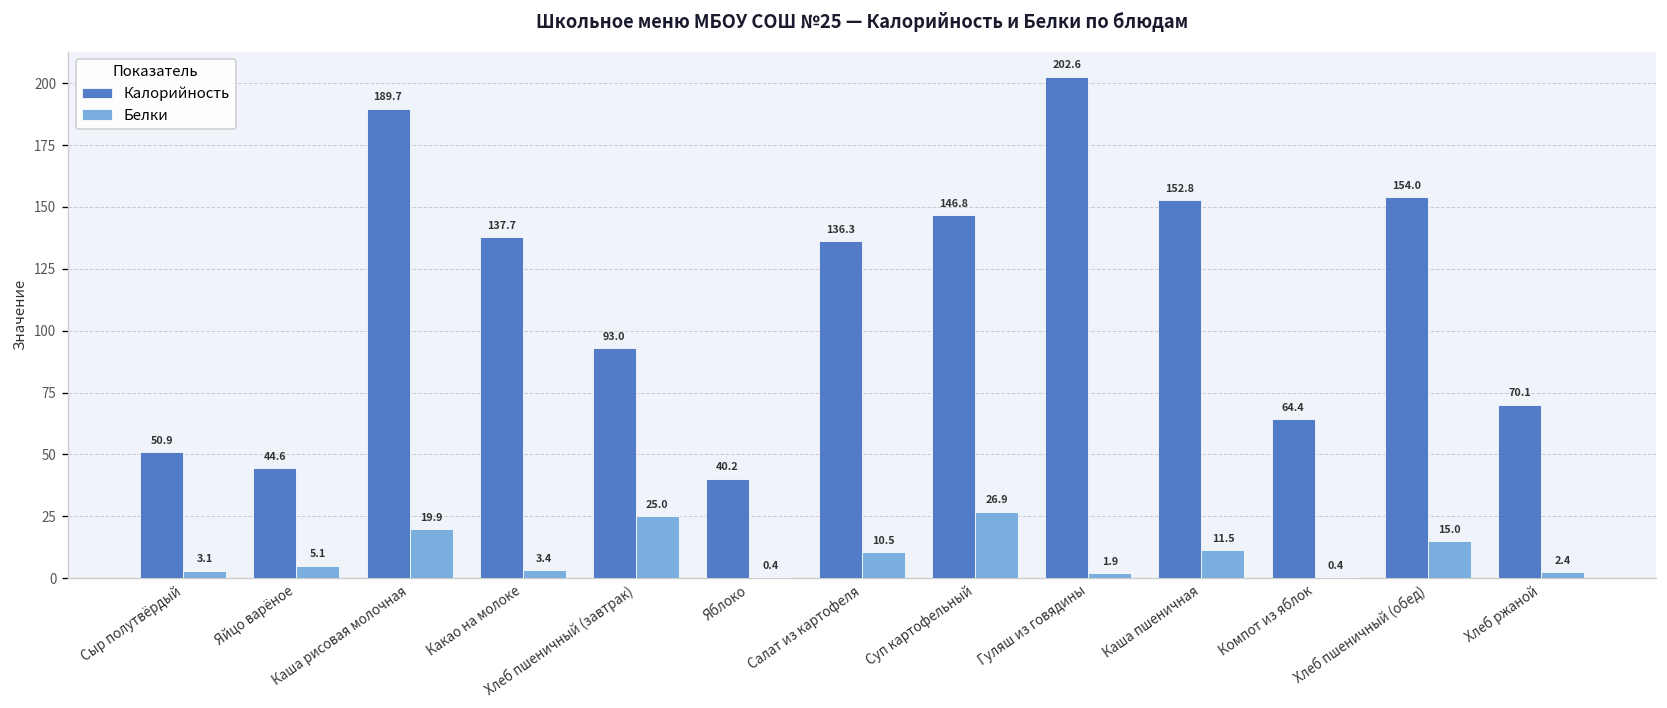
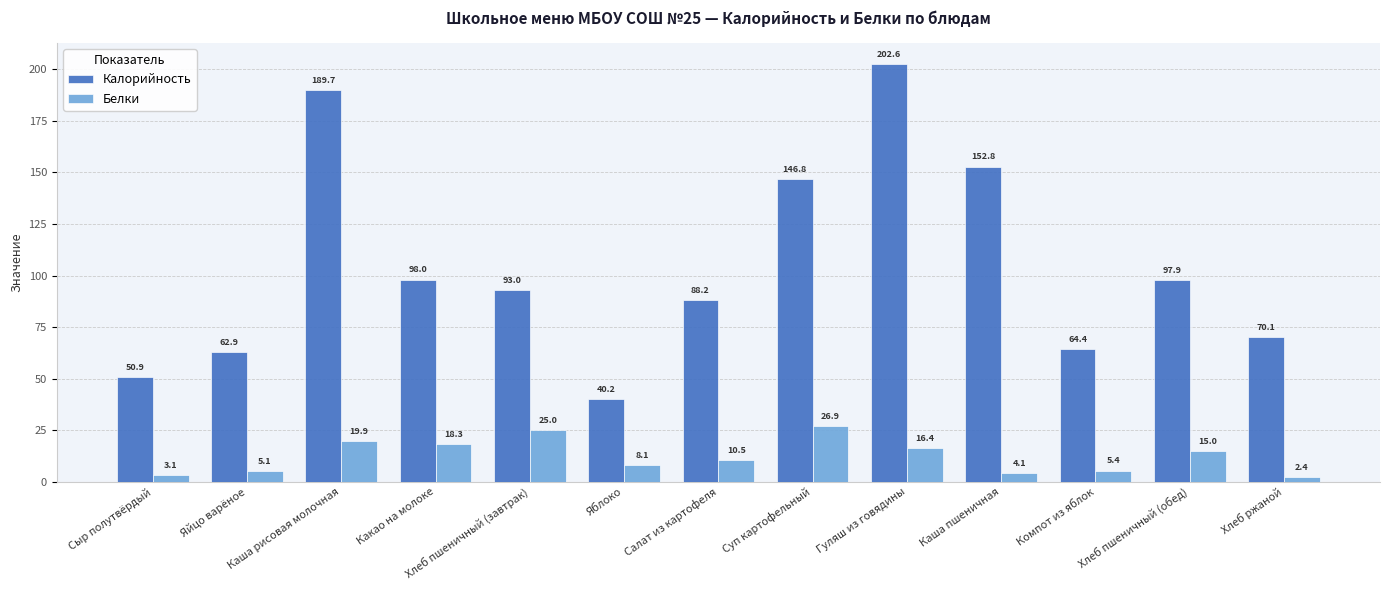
  {
    "Калорийность": {
      "Сыр полутвёрдый": 50.9,
-     "Яйцо варёное": 44.6,
+     "Яйцо варёное": 62.9,
      "Каша рисовая молочная": 189.7,
-     "Какао на молоке": 137.7,
+     "Какао на молоке": 98.0,
      "Хлеб пшеничный (завтрак)": 93.0,
      "Яблоко": 40.2,
-     "Салат из картофеля": 136.3,
+     "Салат из картофеля": 88.2,
      "Суп картофельный": 146.8,
      "Гуляш из говядины": 202.6,
      "Каша пшеничная": 152.8,
      "Компот из яблок": 64.4,
-     "Хлеб пшеничный (обед)": 154.0,
+     "Хлеб пшеничный (обед)": 97.9,
      "Хлеб ржаной": 70.1
    },
    "Белки": {
      "Сыр полутвёрдый": 3.1,
      "Яйцо варёное": 5.1,
      "Каша рисовая молочная": 19.9,
-     "Какао на молоке": 3.4,
+     "Какао на молоке": 18.3,
      "Хлеб пшеничный (завтрак)": 25.0,
-     "Яблоко": 0.4,
+     "Яблоко": 8.1,
      "Салат из картофеля": 10.5,
      "Суп картофельный": 26.9,
-     "Гуляш из говядины": 1.9,
-     "Каша пшеничная": 11.5,
-     "Компот из яблок": 0.4,
+     "Гуляш из говядины": 16.4,
+     "Каша пшеничная": 4.1,
+     "Компот из яблок": 5.4,
      "Хлеб пшеничный (обед)": 15.0,
      "Хлеб ржаной": 2.4
    }
  }
